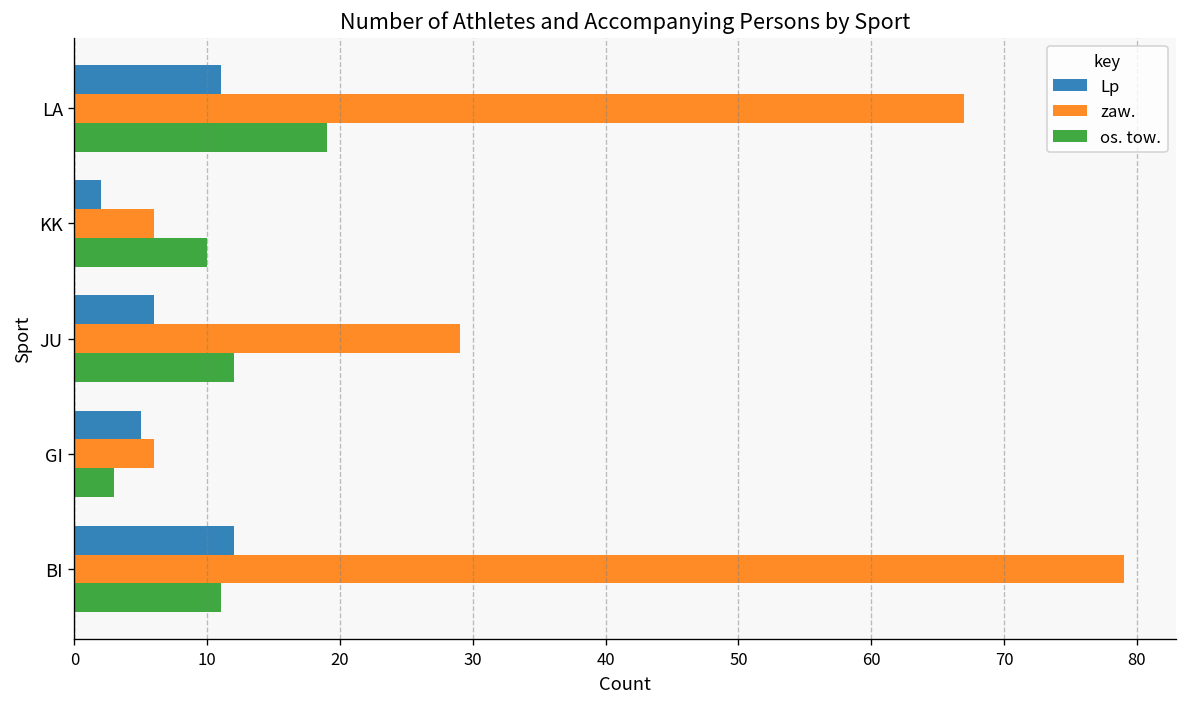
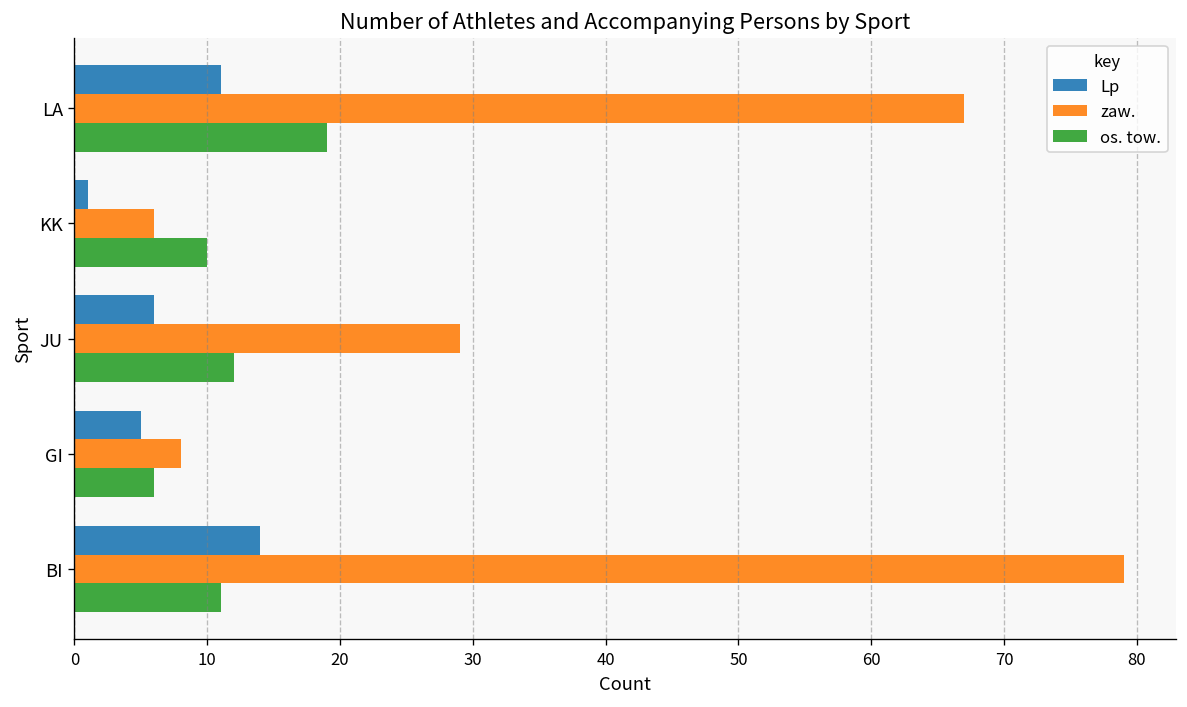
  {
    "Lp": {
      "LA": 11,
-     "KK": 2,
+     "KK": 1,
      "JU": 6,
      "GI": 5,
-     "BI": 12
+     "BI": 14
    },
    "zaw.": {
      "LA": 67,
      "KK": 6,
      "JU": 29,
-     "GI": 6,
+     "GI": 8,
      "BI": 79
    },
    "os. tow.": {
      "LA": 19,
      "KK": 10,
      "JU": 12,
-     "GI": 3,
+     "GI": 6,
      "BI": 11
    }
  }
